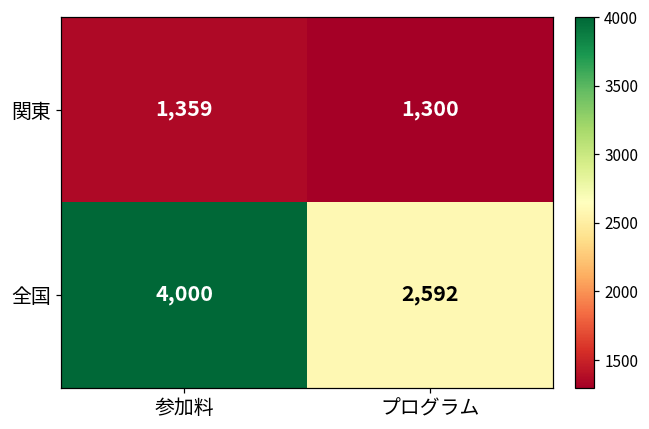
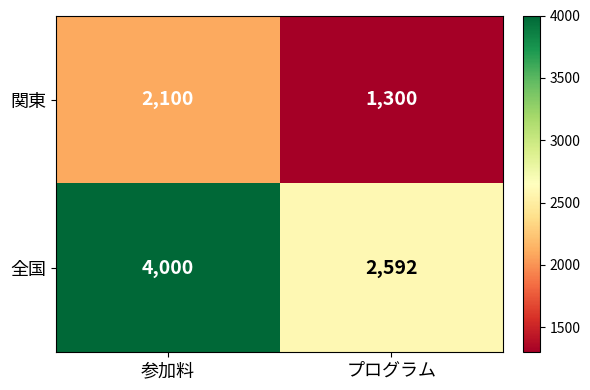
  {
    "関東": {
-     "参加料": "1,359",
+     "参加料": "2,100",
      "プログラム": "1,300"
    },
    "全国": {
      "参加料": "4,000",
      "プログラム": "2,592"
    }
  }
